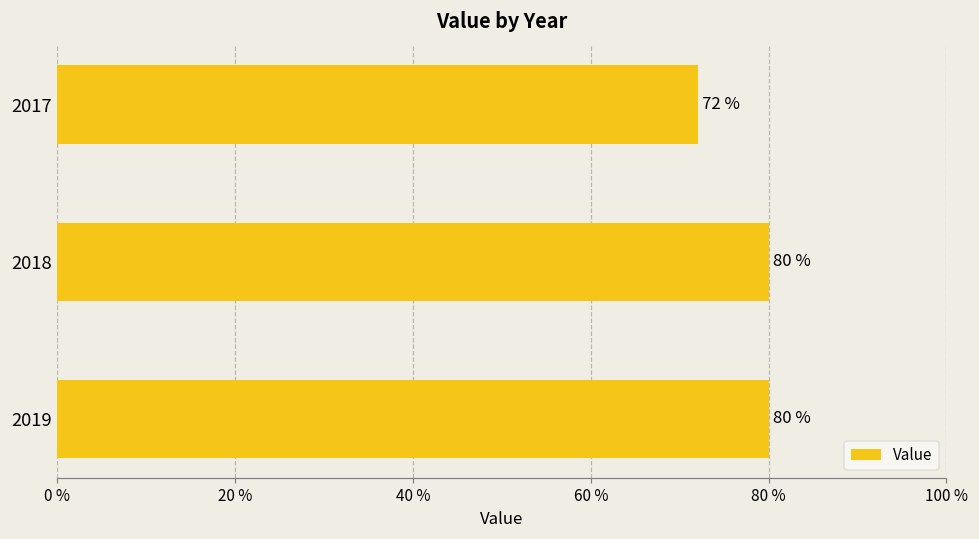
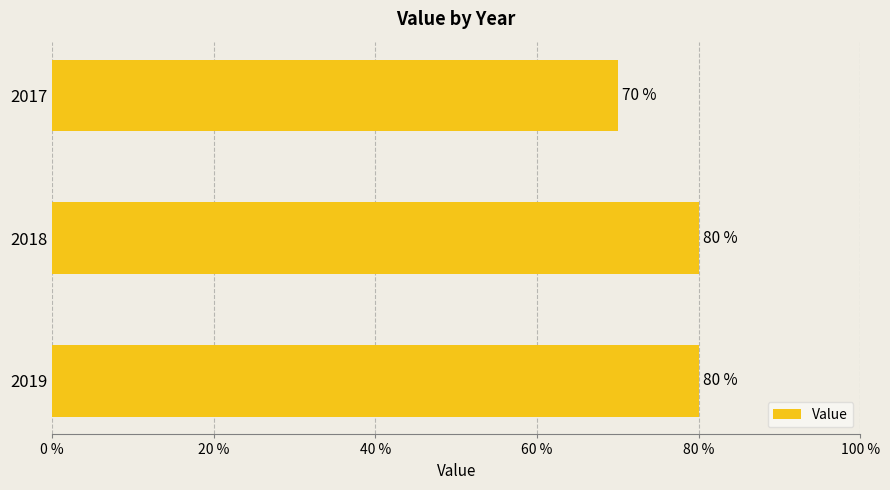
  {
-   "2017": "72 %",
+   "2017": "70 %",
    "2018": "80 %",
    "2019": "80 %"
  }
